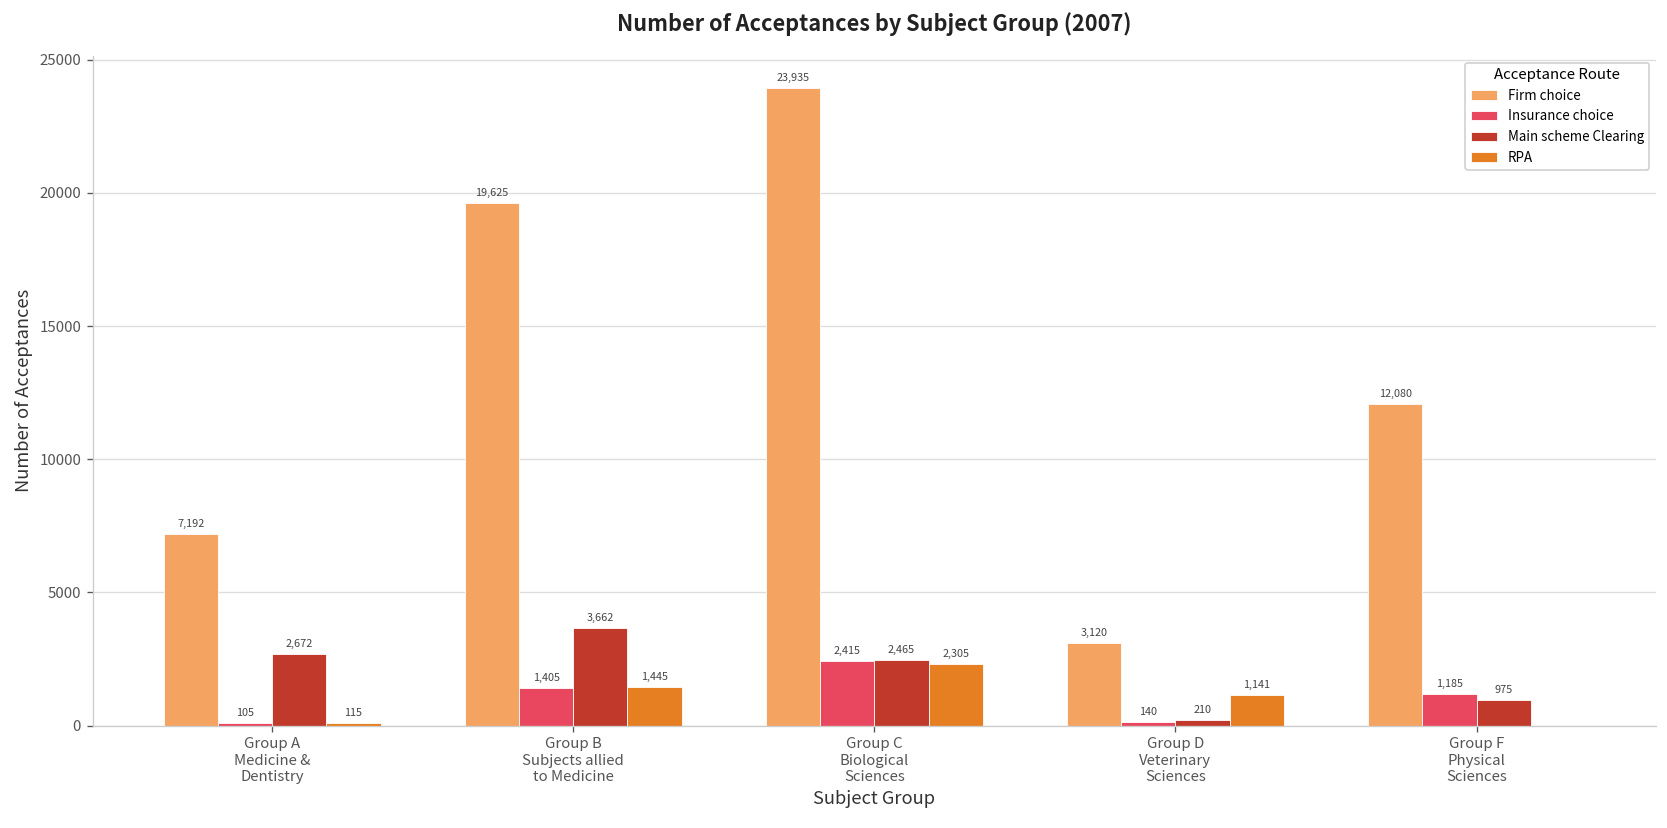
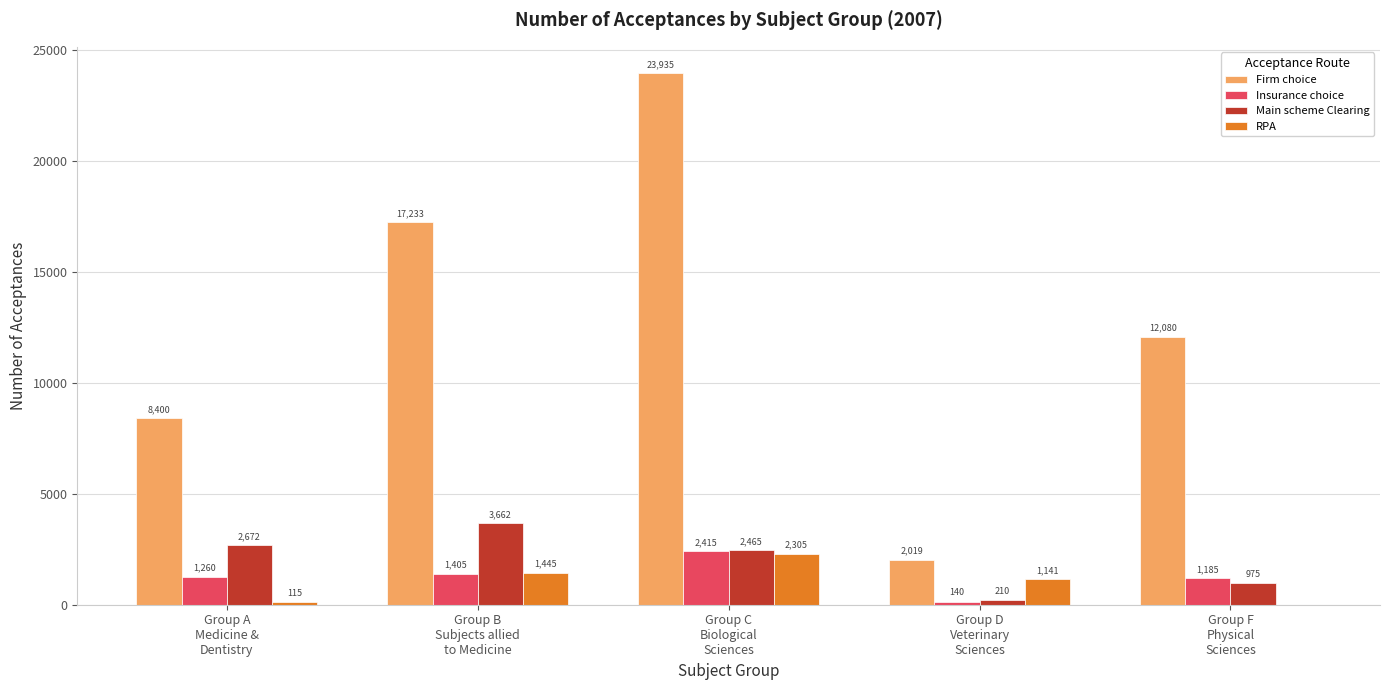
  {
    "Firm choice": {
-     "Group A Medicine & Dentistry": "7,192",
-     "Group B Subjects allied to Medicine": "19,625",
+     "Group A Medicine & Dentistry": "8,400",
+     "Group B Subjects allied to Medicine": "17,233",
      "Group C Biological Sciences": "23,935",
-     "Group D Veterinary Sciences": "3,120",
+     "Group D Veterinary Sciences": "2,019",
      "Group F Physical Sciences": "12,080"
    },
    "Insurance choice": {
-     "Group A Medicine & Dentistry": "105",
+     "Group A Medicine & Dentistry": "1,260",
      "Group B Subjects allied to Medicine": "1,405",
      "Group C Biological Sciences": "2,415",
      "Group D Veterinary Sciences": "140",
      "Group F Physical Sciences": "1,185"
    },
    "Main scheme Clearing": {
      "Group A Medicine & Dentistry": "2,672",
      "Group B Subjects allied to Medicine": "3,662",
      "Group C Biological Sciences": "2,465",
      "Group D Veterinary Sciences": "210",
      "Group F Physical Sciences": "975"
    },
    "RPA": {
      "Group A Medicine & Dentistry": "115",
      "Group B Subjects allied to Medicine": "1,445",
      "Group C Biological Sciences": "2,305",
      "Group D Veterinary Sciences": "1,141"
    }
  }
